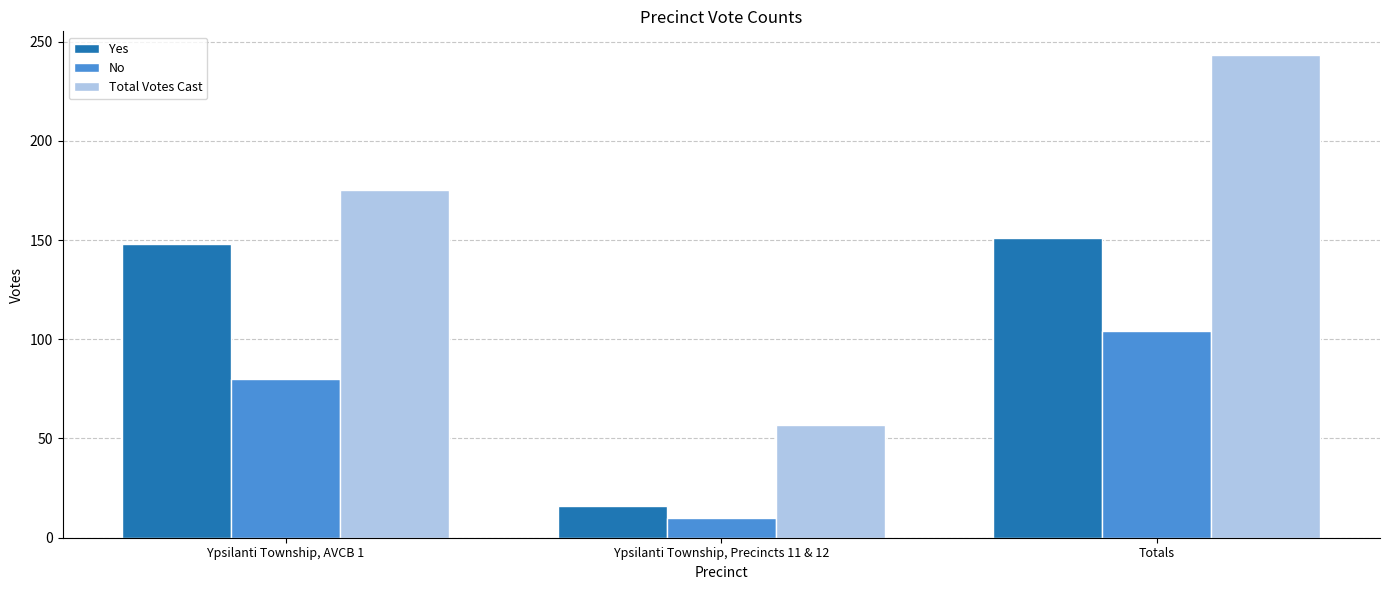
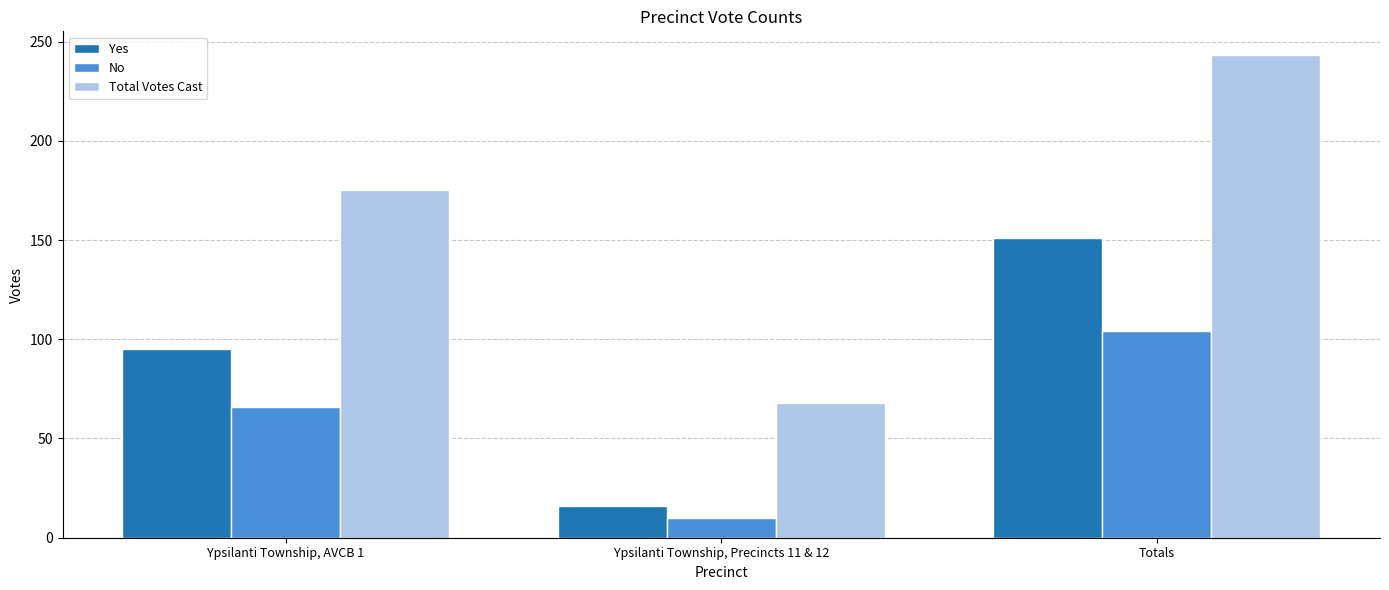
  {
    "Yes": {
-     "Ypsilanti Township, AVCB 1": 148,
+     "Ypsilanti Township, AVCB 1": 95,
      "Ypsilanti Township, Precincts 11 & 12": 16,
      "Totals": 151
    },
    "No": {
-     "Ypsilanti Township, AVCB 1": 80,
+     "Ypsilanti Township, AVCB 1": 66,
      "Ypsilanti Township, Precincts 11 & 12": 10,
      "Totals": 104
    },
    "Total Votes Cast": {
      "Ypsilanti Township, AVCB 1": 175,
-     "Ypsilanti Township, Precincts 11 & 12": 57,
+     "Ypsilanti Township, Precincts 11 & 12": 68,
      "Totals": 243
    }
  }
